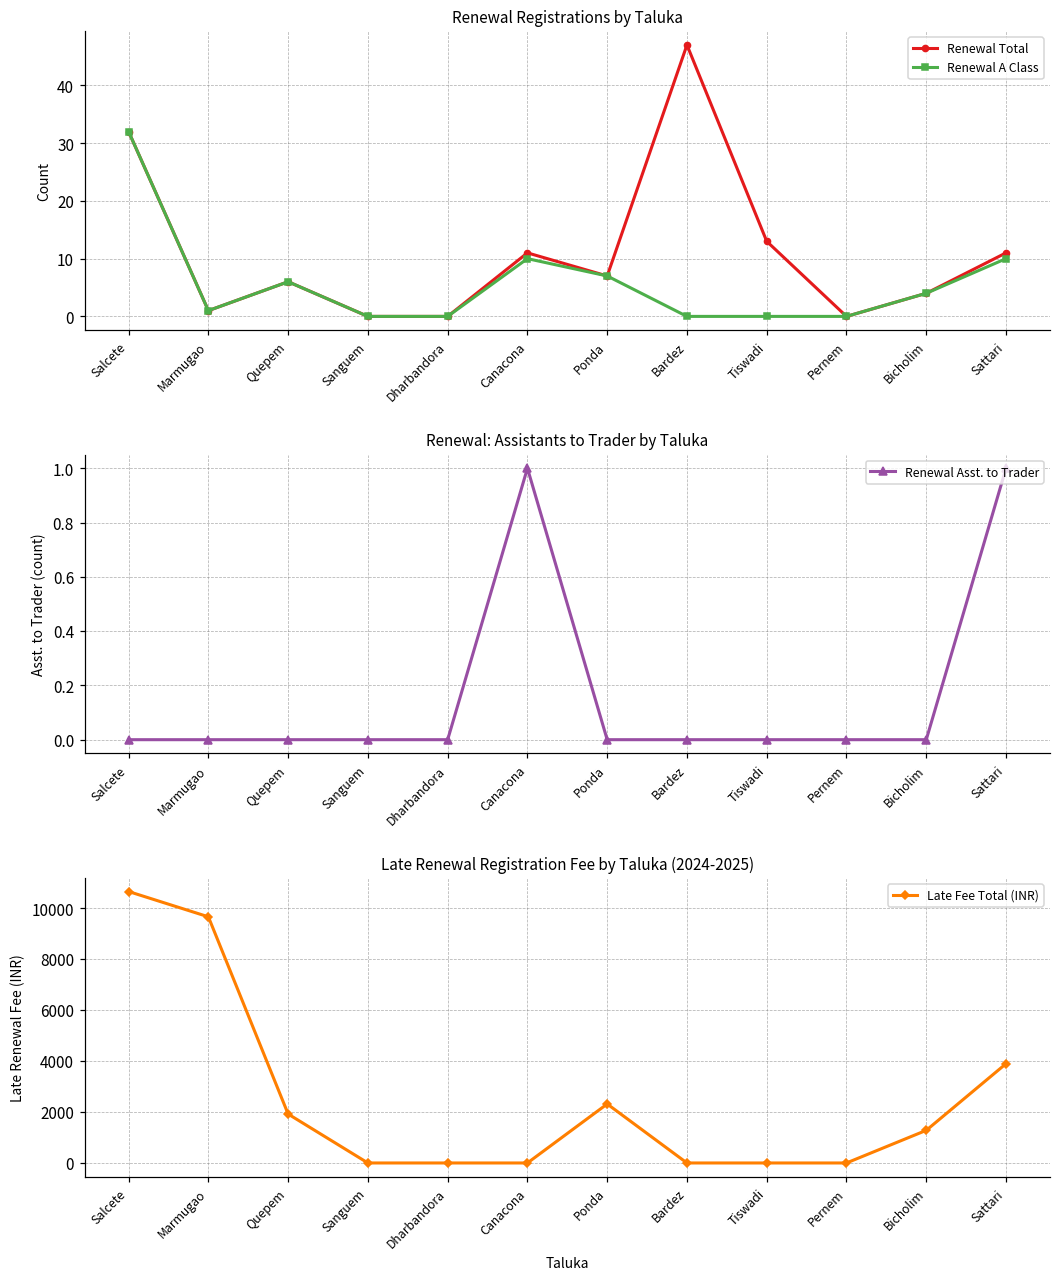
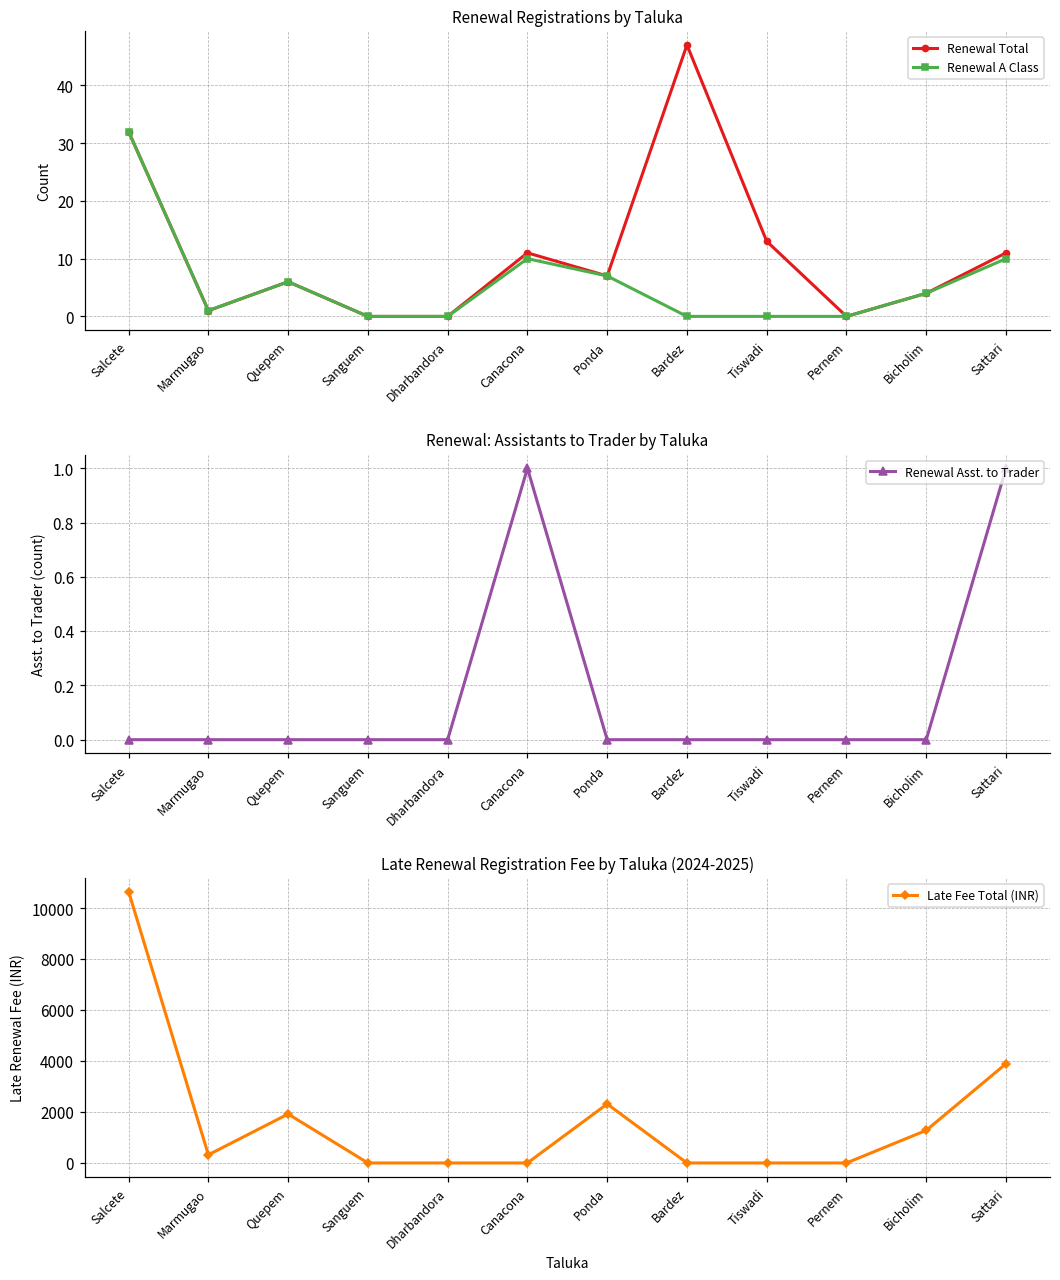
  {
    "Renewal Registrations by Taluka": {
      "Renewal Total": {
        "Canacona": 11,
        "Bardez": 47,
        "Tiswadi": 13,
        "Sattari": 11
      },
      "Renewal A Class": {
        "Canacona": 10,
        "Bardez": 0,
        "Tiswadi": 0,
        "Sattari": 10
      }
    },
    "Renewal: Assistants to Trader by Taluka": {
      "Salcete": 0.00,
      "Marmugao": 0.00,
      "Quepem": 0.00,
      "Sanguem": 0.00,
      "Dharbandora": 0.00,
      "Canacona": 1.00,
      "Ponda": 0.00,
      "Bardez": 0.00,
      "Tiswadi": 0.00,
      "Pernem": 0.00,
      "Bicholim": 0.00
    },
    "Late Renewal Registration Fee by Taluka (2024-2025)": {
      "Salcete": 10700,
-     "Marmugao": 9700,
+     "Marmugao": 300,
      "Quepem": 1900,
      "Sanguem": 0,
      "Dharbandora": 0,
      "Canacona": 0,
      "Ponda": 2300,
      "Bardez": 0,
      "Tiswadi": 0,
      "Pernem": 0,
      "Bicholim": 1300,
      "Sattari": 3900
    }
  }
